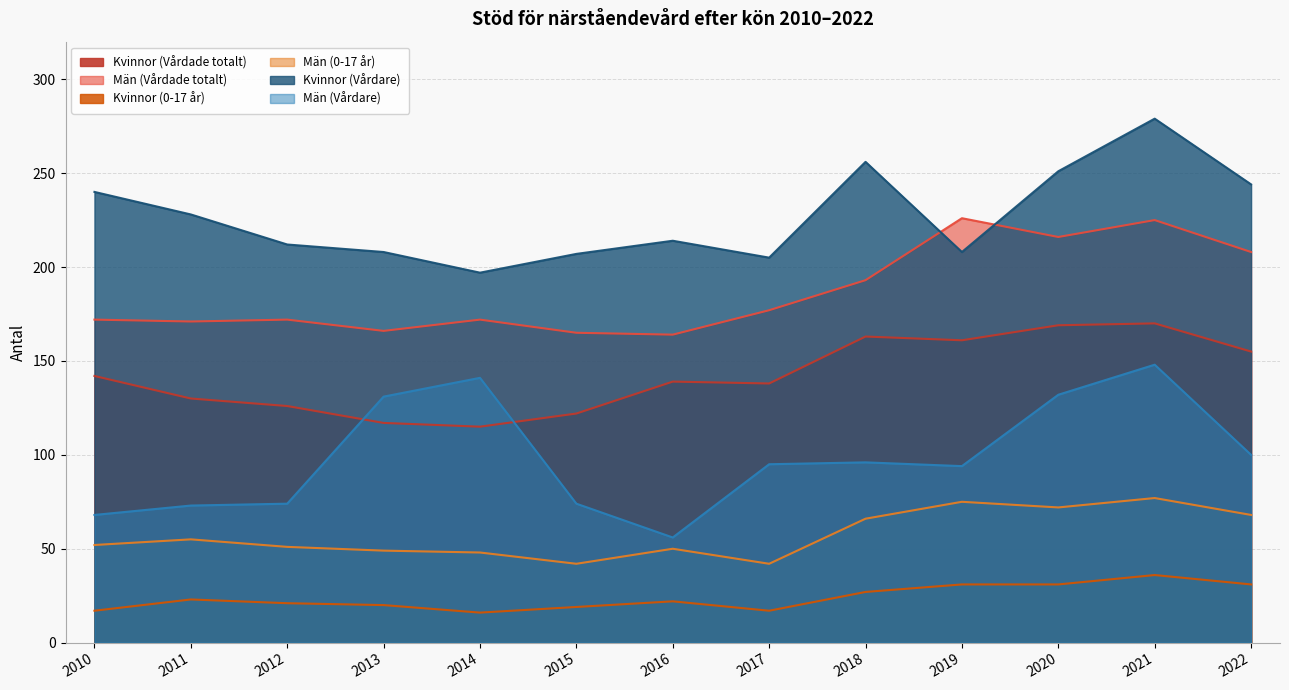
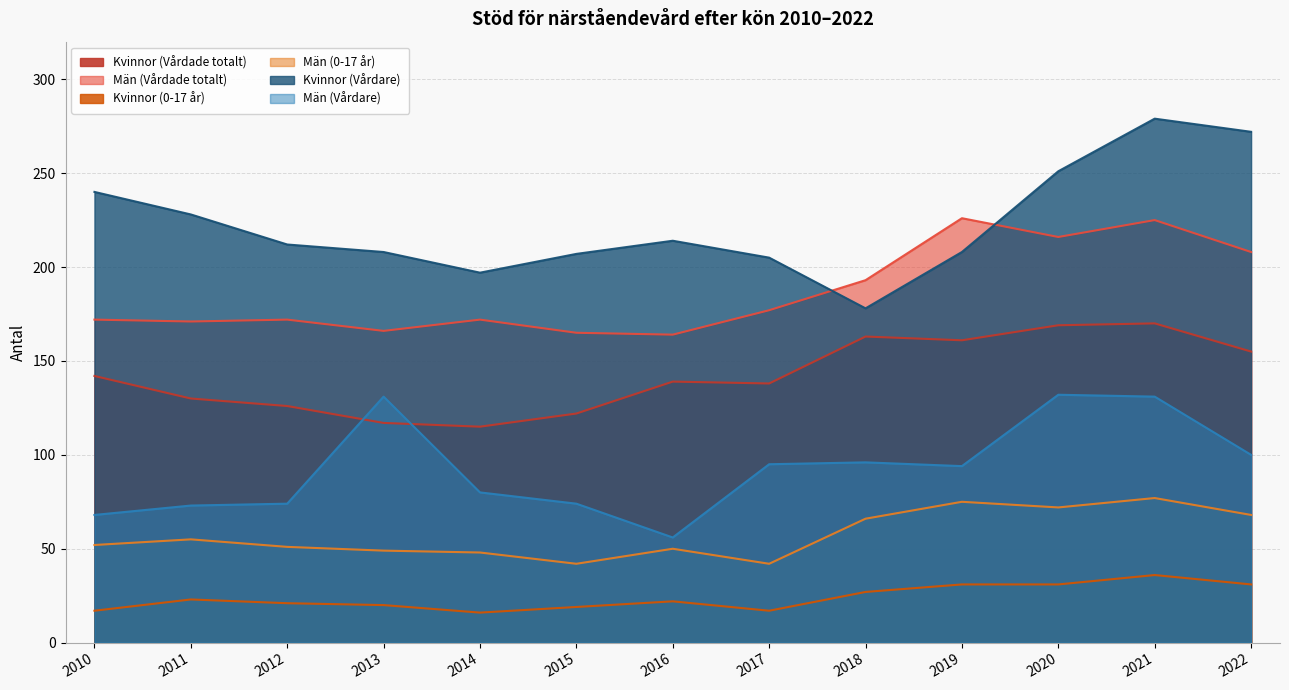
  {
    "Kvinnor (Vårdare)": {
      "2010": 240,
      "2011": 228,
      "2012": 212,
      "2013": 208,
      "2014": 197,
      "2015": 207,
      "2016": 214,
      "2017": 205,
-     "2018": 256,
+     "2018": 178,
      "2019": 208,
      "2020": 251,
      "2021": 279,
-     "2022": 244
+     "2022": 272
    },
    "Män (Vårdare)": {
      "2010": 68,
      "2011": 73,
      "2012": 74,
      "2013": 131,
-     "2014": 141,
+     "2014": 80,
      "2015": 74,
      "2016": 56,
      "2017": 95,
      "2018": 96,
      "2019": 94,
      "2020": 132,
-     "2021": 148,
+     "2021": 131,
      "2022": 100
    }
  }
